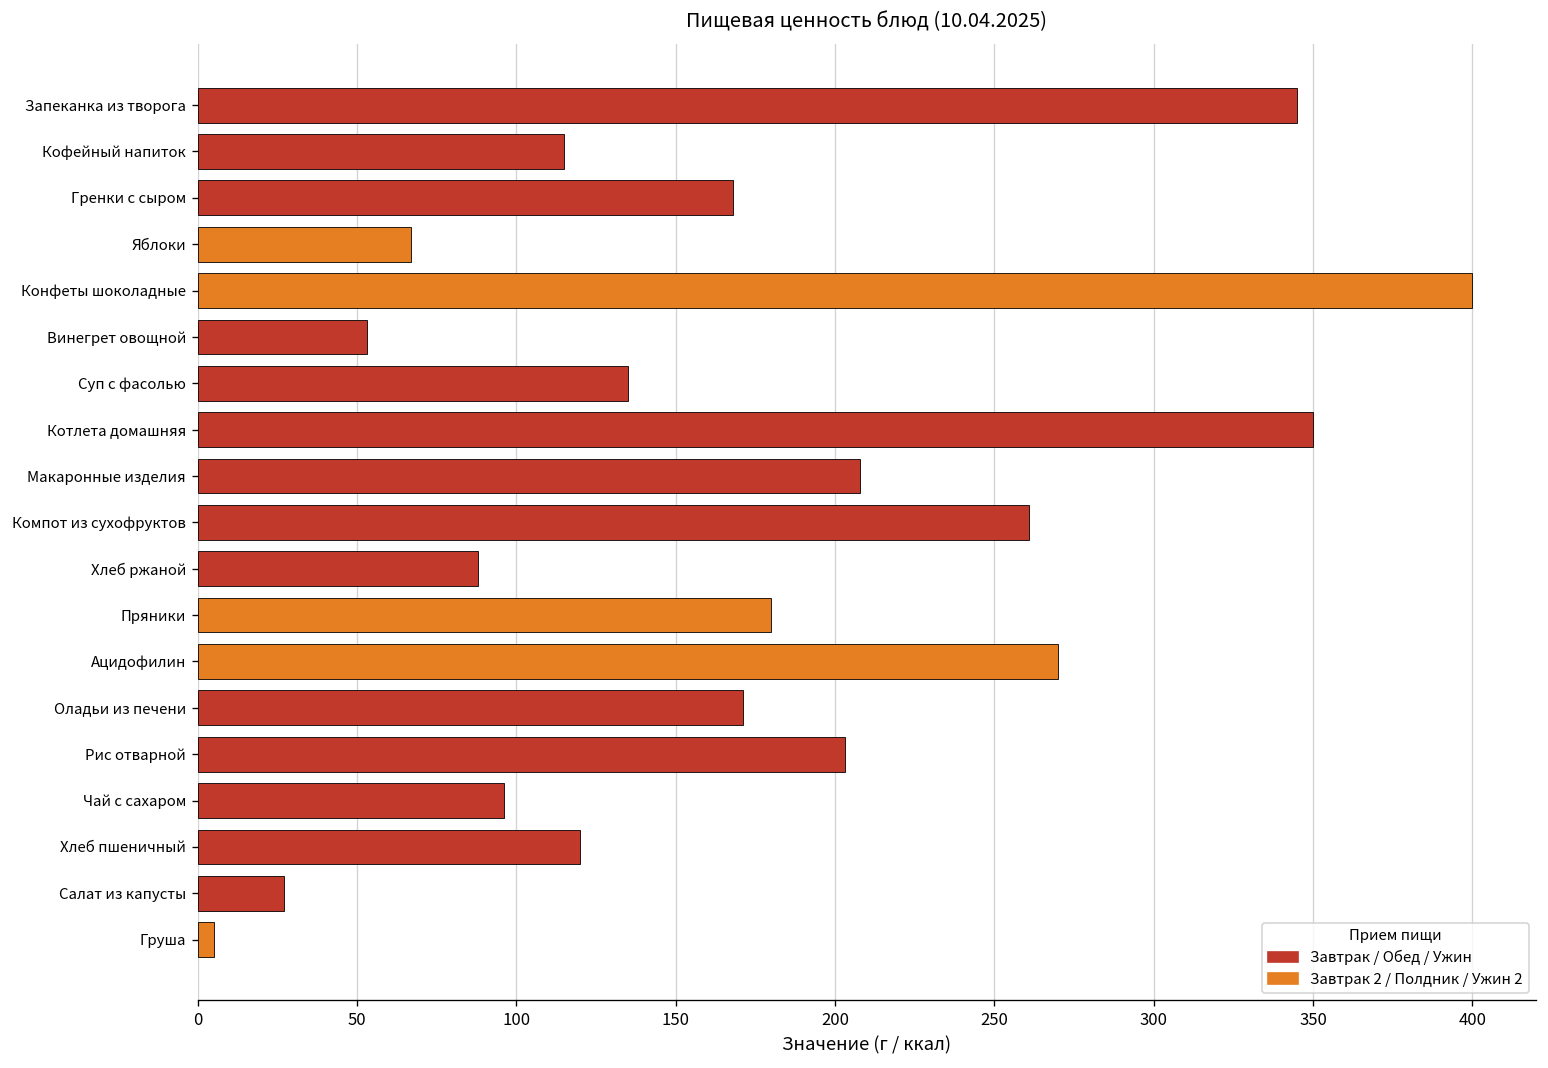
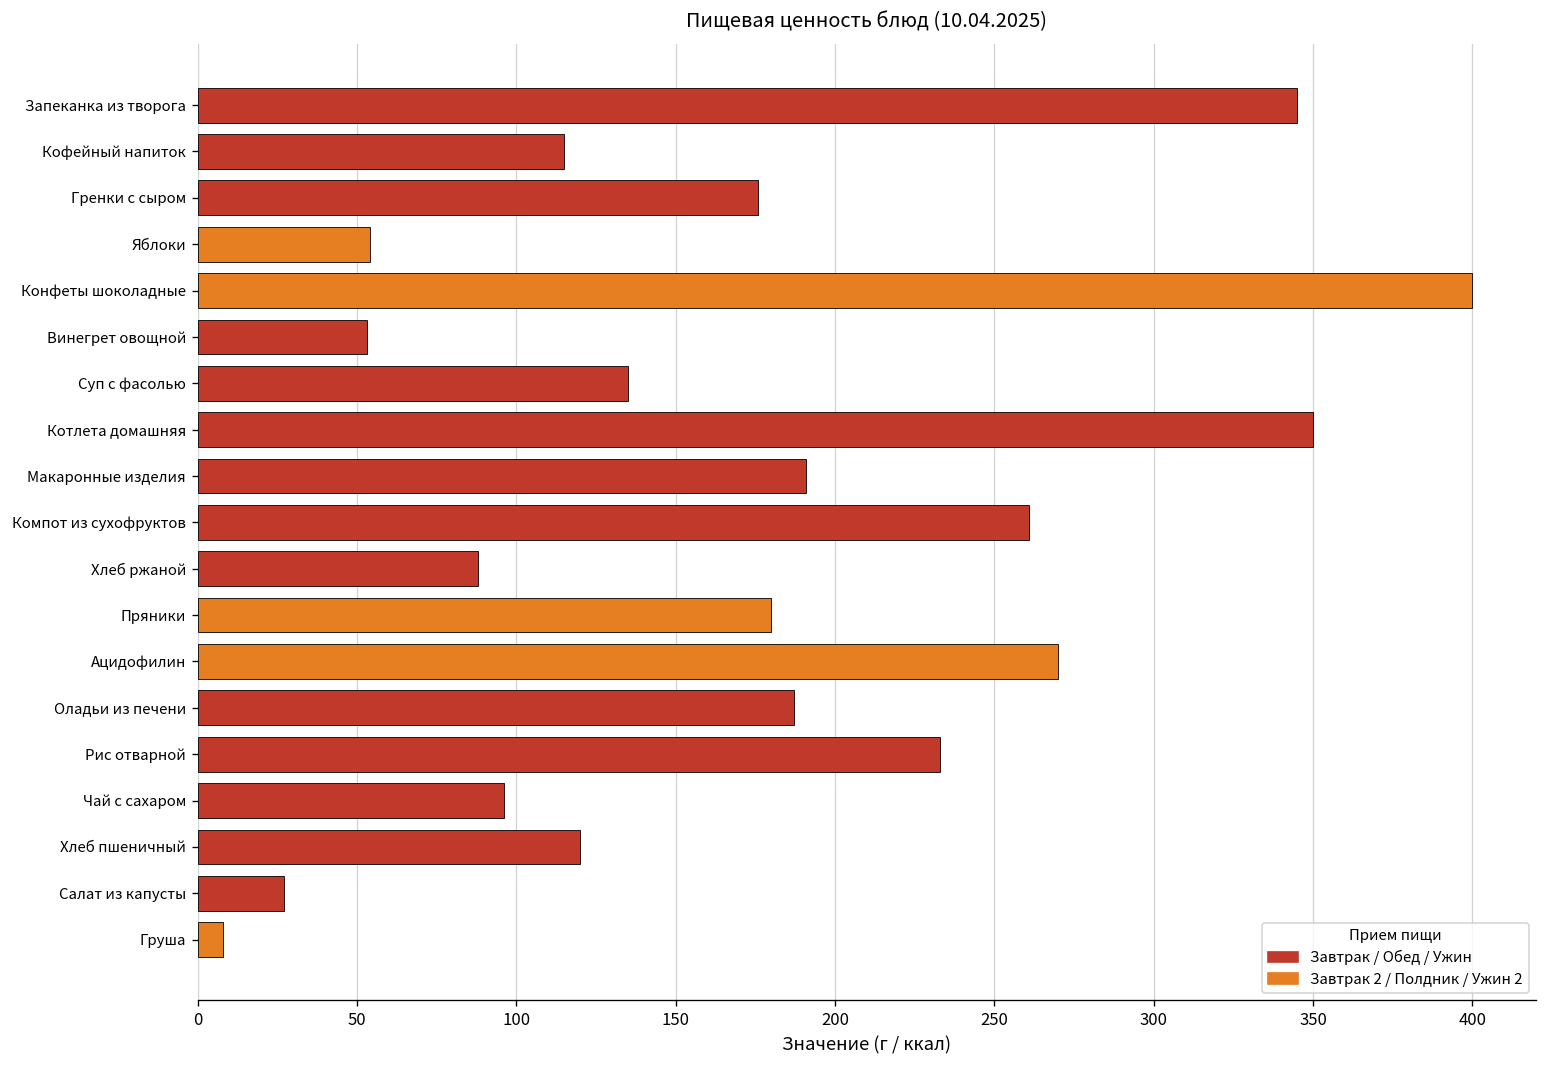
  {
    "Запеканка из творога": 345,
    "Кофейный напиток": 115,
-   "Гренки с сыром": 168,
-   "Яблоки": 67,
+   "Гренки с сыром": 176,
+   "Яблоки": 54,
    "Конфеты шоколадные": 400,
    "Винегрет овощной": 53,
    "Суп с фасолью": 135,
    "Котлета домашняя": 350,
-   "Макаронные изделия": 208,
+   "Макаронные изделия": 191,
    "Компот из сухофруктов": 261,
    "Хлеб ржаной": 88,
    "Пряники": 180,
    "Ацидофилин": 270,
-   "Оладьи из печени": 171,
-   "Рис отварной": 203,
+   "Оладьи из печени": 187,
+   "Рис отварной": 233,
    "Чай с сахаром": 96,
    "Хлеб пшеничный": 120,
    "Салат из капусты": 27,
-   "Груша": 5
+   "Груша": 8
  }
